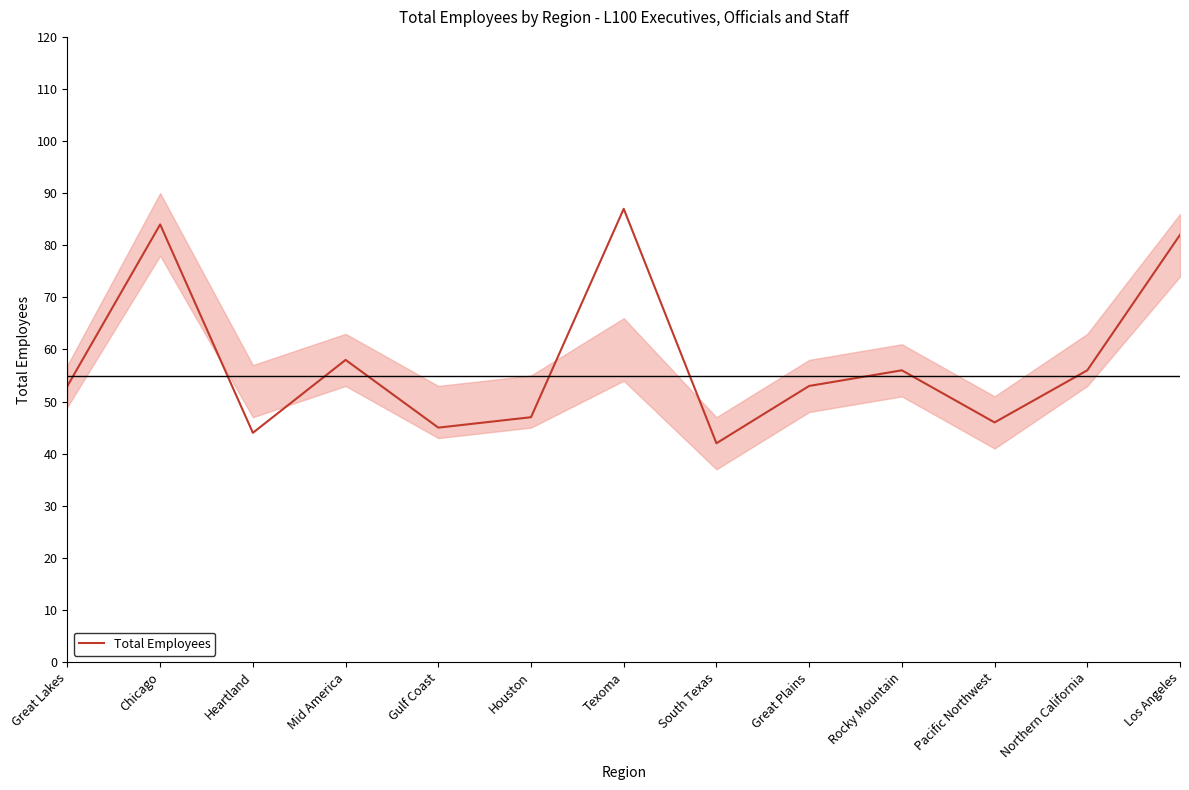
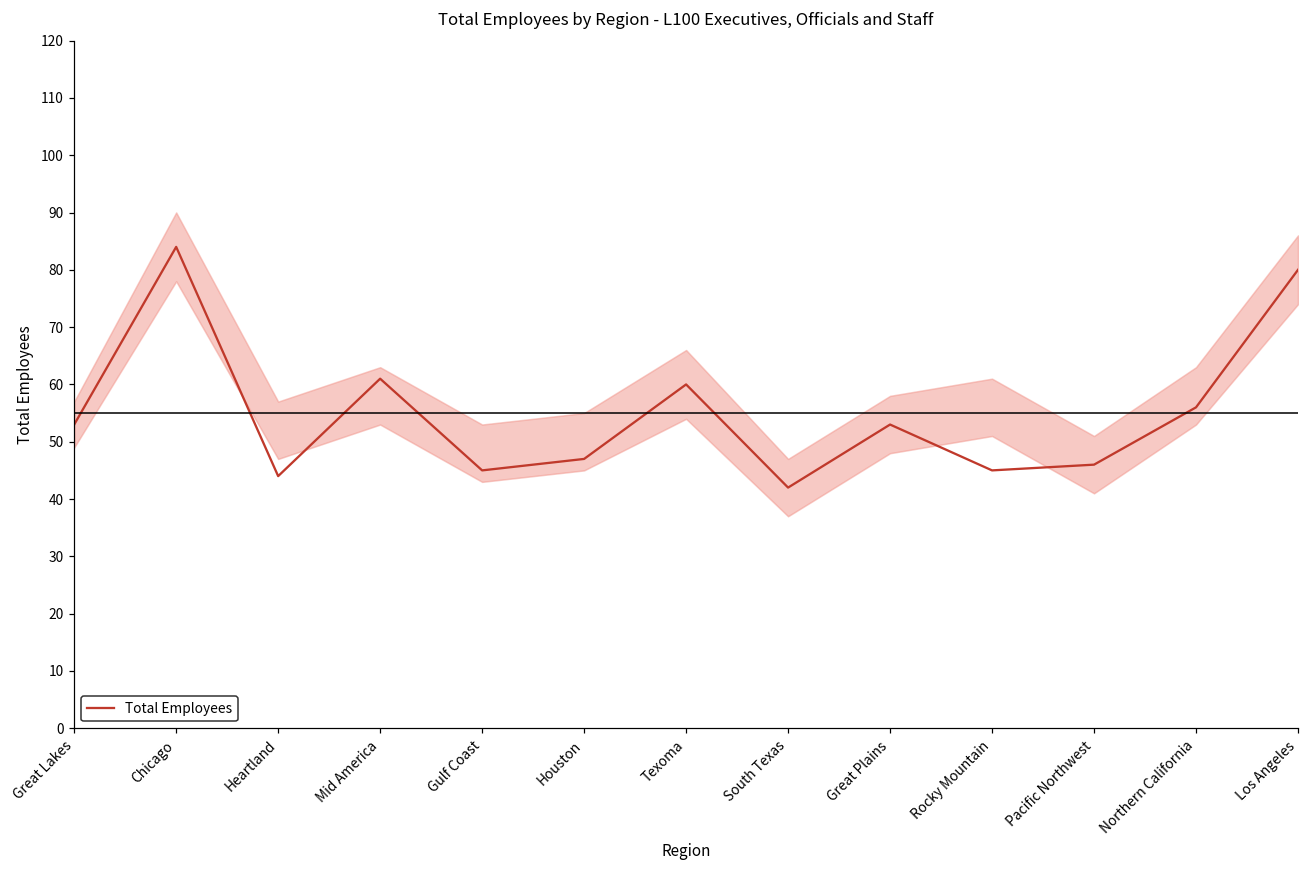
  {
    "Total Employees": {
      "Great Lakes": 53,
      "Chicago": 84,
      "Heartland": 44,
-     "Mid America": 58,
+     "Mid America": 61,
      "Gulf Coast": 45,
      "Houston": 47,
-     "Texoma": 87,
+     "Texoma": 60,
      "South Texas": 42,
      "Great Plains": 53,
-     "Rocky Mountain": 56,
+     "Rocky Mountain": 45,
      "Pacific Northwest": 46,
      "Northern California": 56,
-     "Los Angeles": 82
+     "Los Angeles": 80
    }
  }
